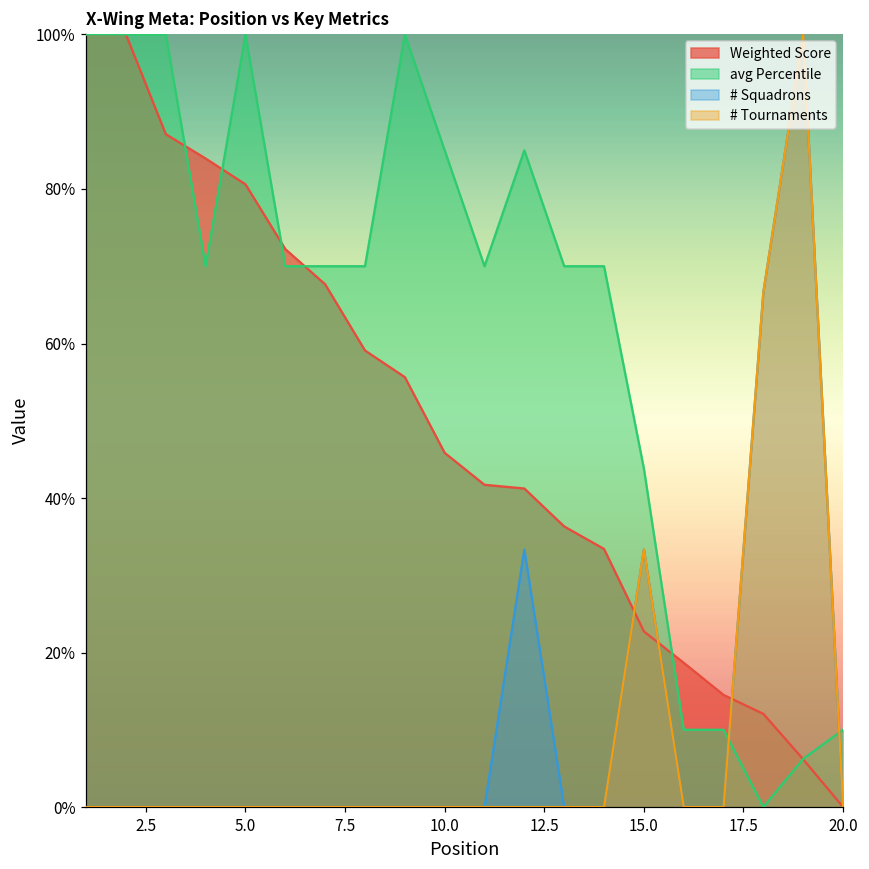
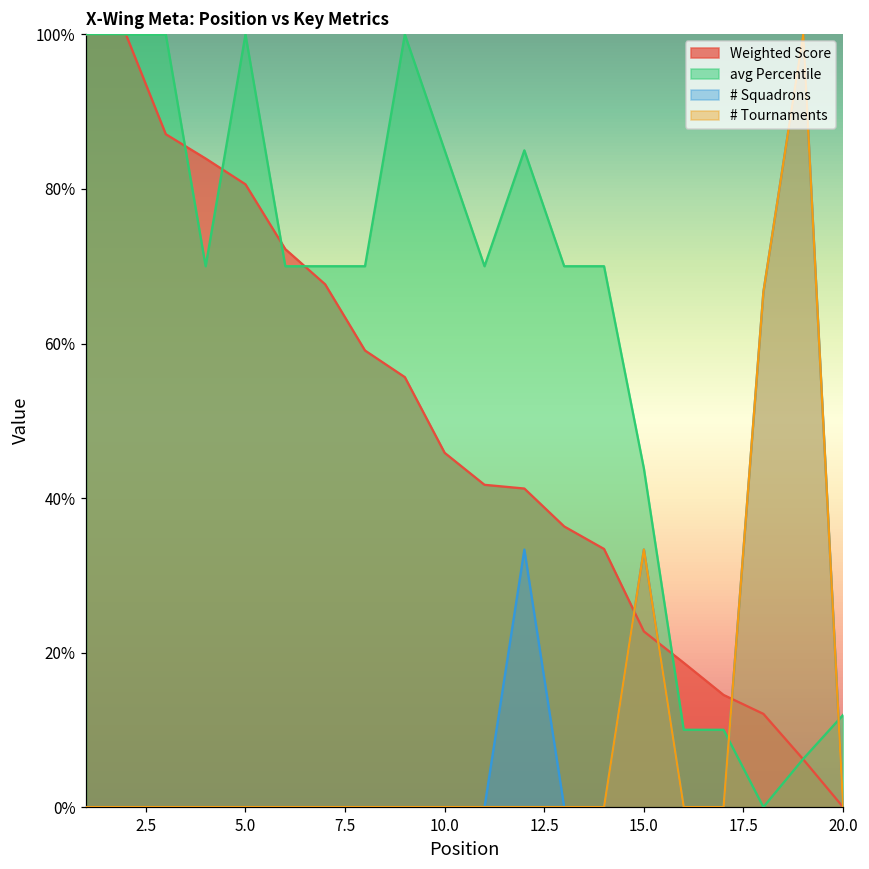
  {
    "Weighted Score": {
      "5.0": "81%",
      "10.0": "46%",
      "15.0": "23%"
    },
    "avg Percentile": {
      "5.0": "100%",
      "10.0": "85%",
      "15.0": "44%",
-     "20.0": "10%"
+     "20.0": "12%"
    }
  }
